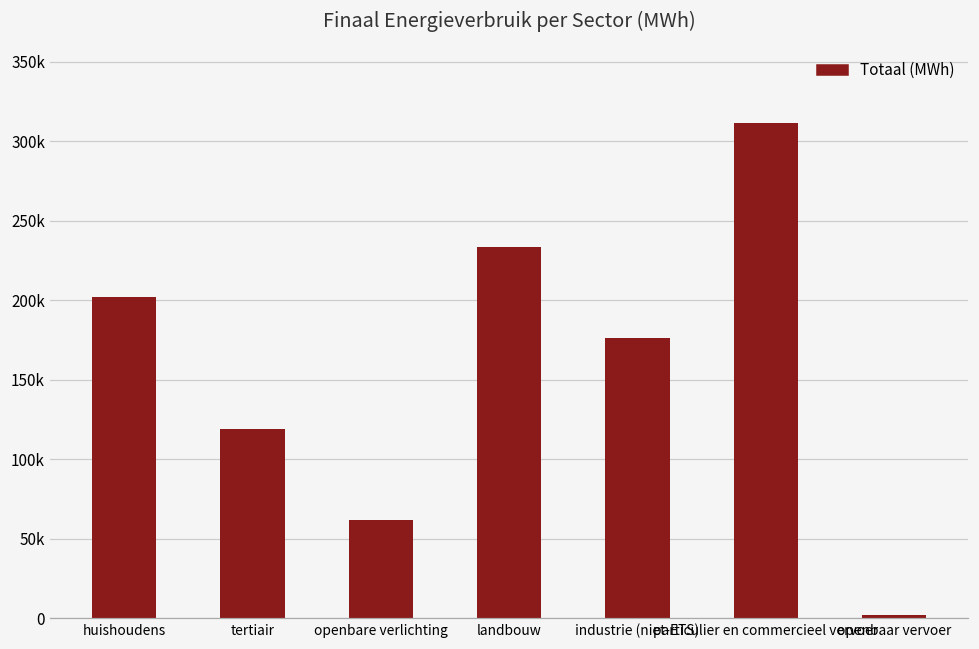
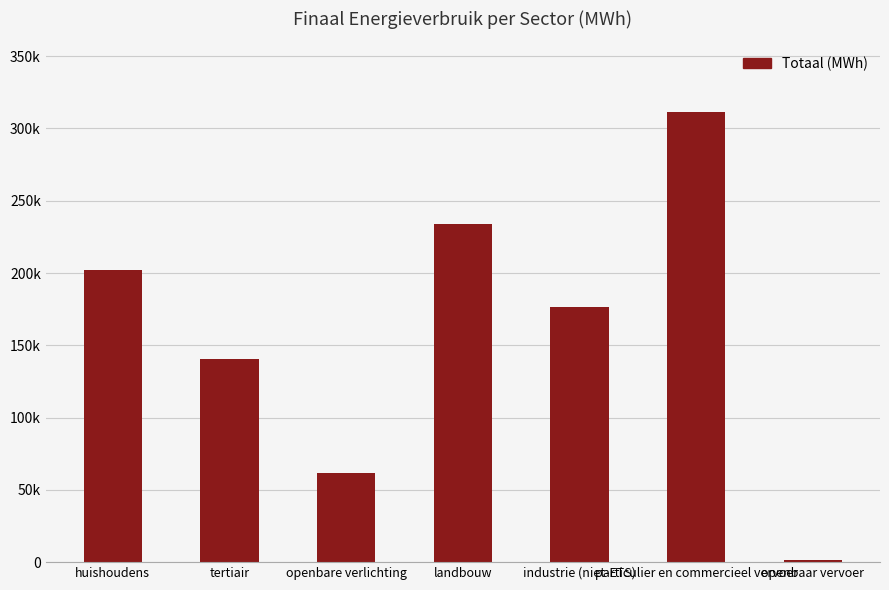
  {
    "huishoudens": 202000,
-   "tertiair": 119000,
+   "tertiair": 141000,
    "openbare verlichting": 62000,
    "landbouw": 234000
  }
